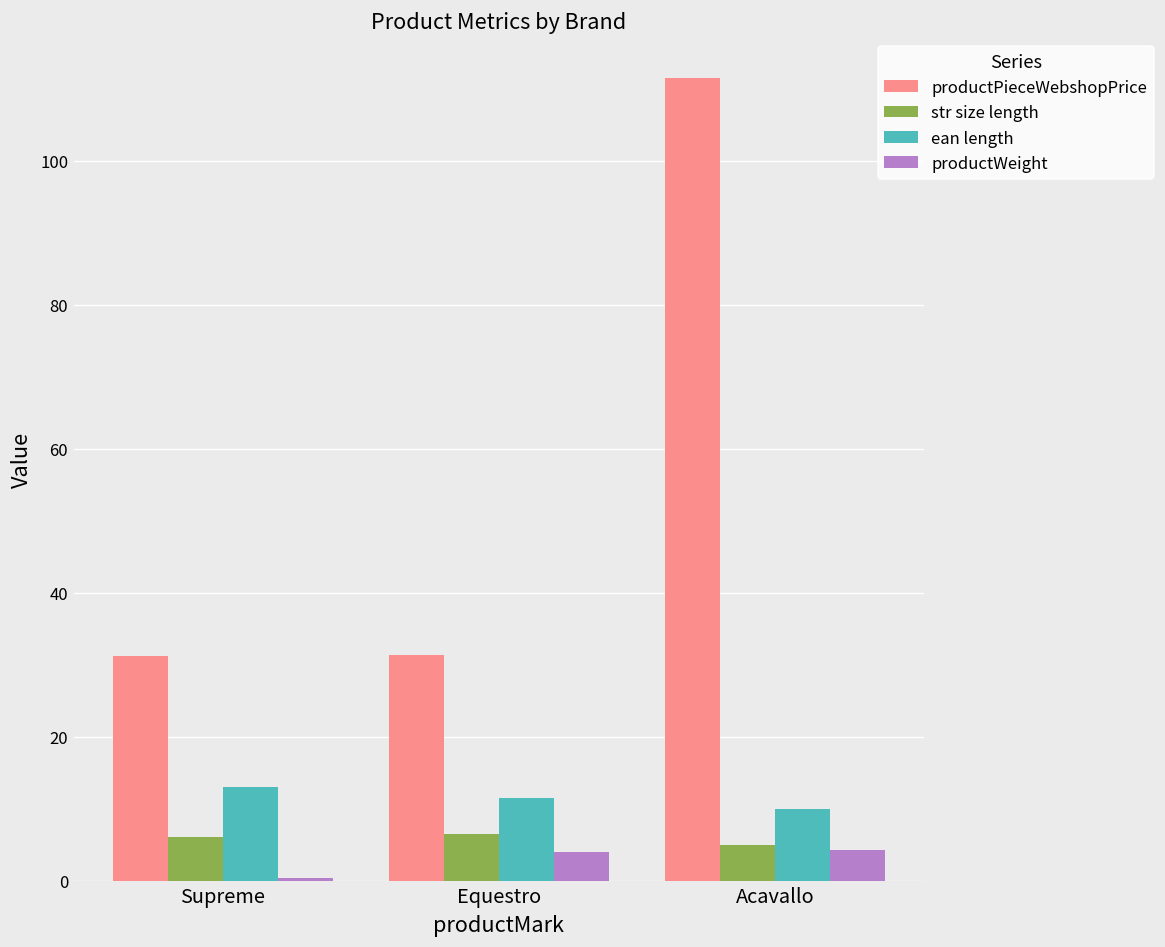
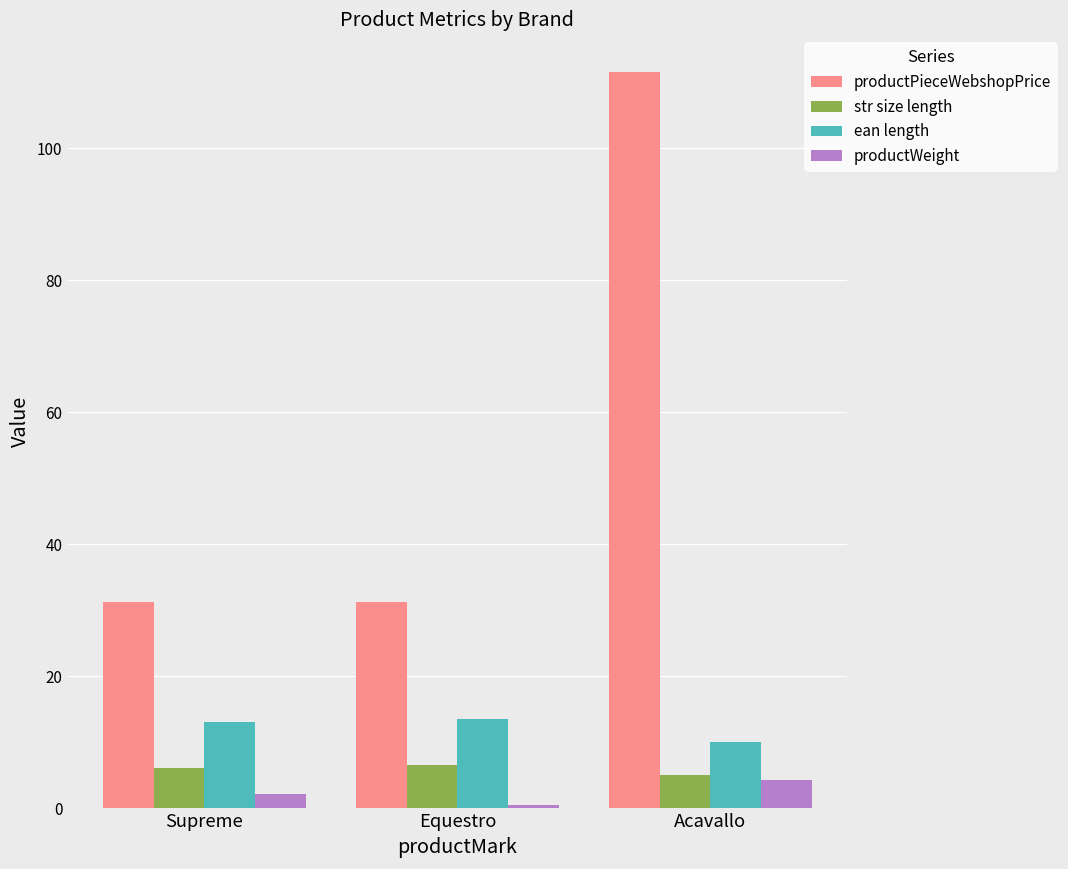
  {
    "productPieceWebshopPrice": {
      "Supreme": 31,
      "Equestro": 31,
      "Acavallo": 112
    },
    "str size length": {
      "Supreme": 6,
      "Equestro": 7,
      "Acavallo": 5
    },
    "ean length": {
      "Supreme": 13,
-     "Equestro": 12,
+     "Equestro": 14,
      "Acavallo": 10
    },
    "productWeight": {
-     "Supreme": 0,
-     "Equestro": 4,
+     "Supreme": 2,
+     "Equestro": 0,
      "Acavallo": 4
    }
  }
